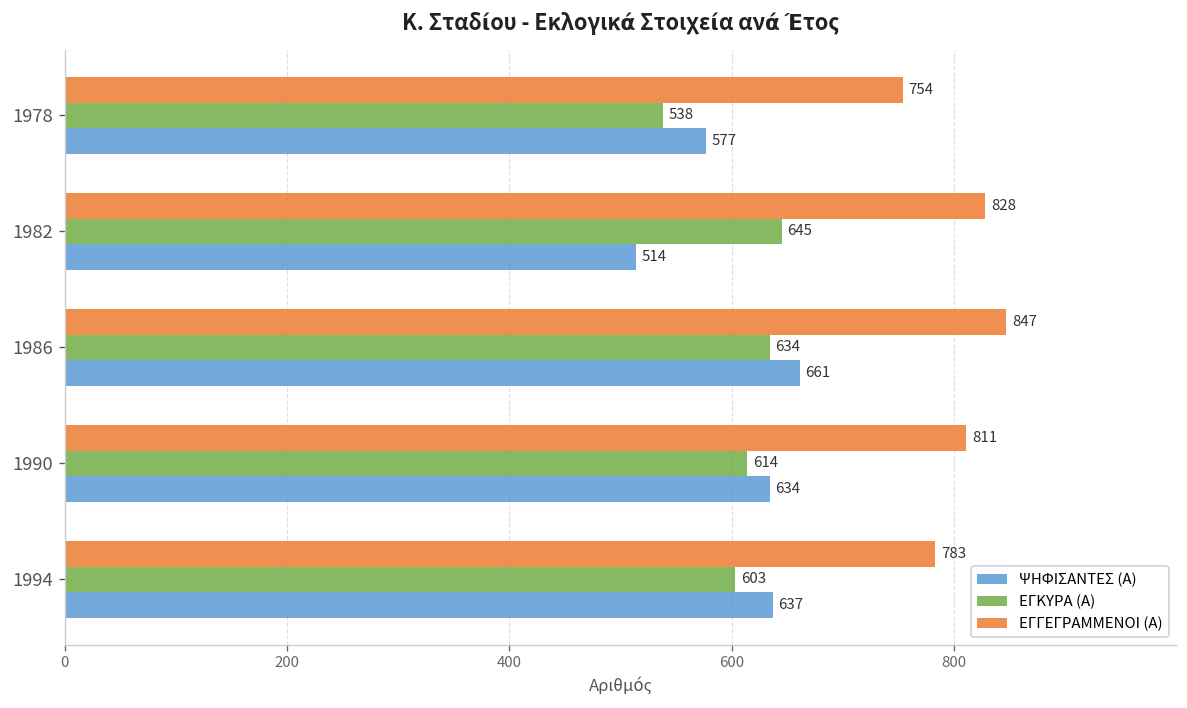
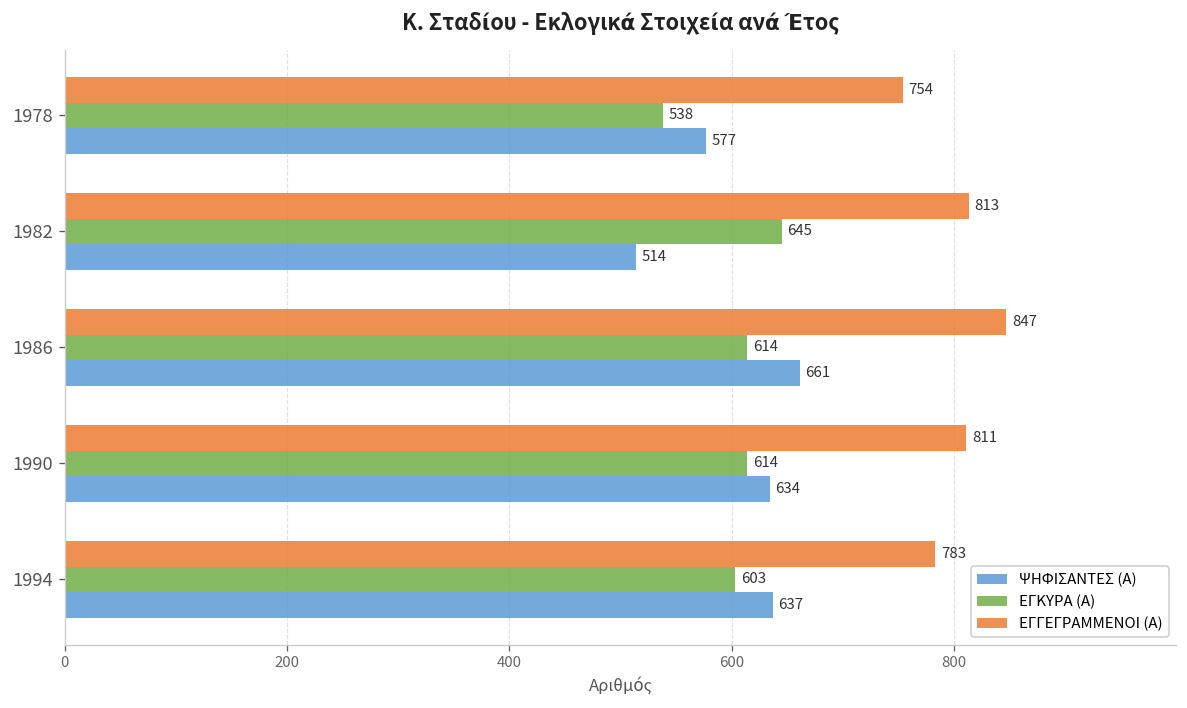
  {
    "ΨΗΦΙΣΑΝΤΕΣ (Α)": {
      "1978": 577,
      "1982": 514,
      "1986": 661,
      "1990": 634,
      "1994": 637
    },
    "ΕΓΚΥΡΑ (Α)": {
      "1978": 538,
      "1982": 645,
-     "1986": 634,
+     "1986": 614,
      "1990": 614,
      "1994": 603
    },
    "ΕΓΓΕΓΡΑΜΜΕΝΟΙ (Α)": {
      "1978": 754,
-     "1982": 828,
+     "1982": 813,
      "1986": 847,
      "1990": 811,
      "1994": 783
    }
  }
